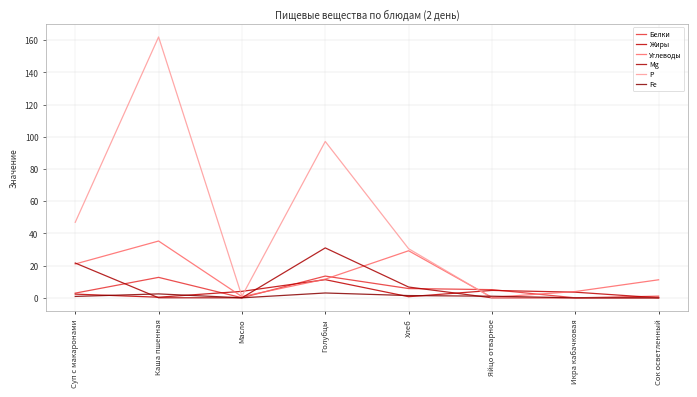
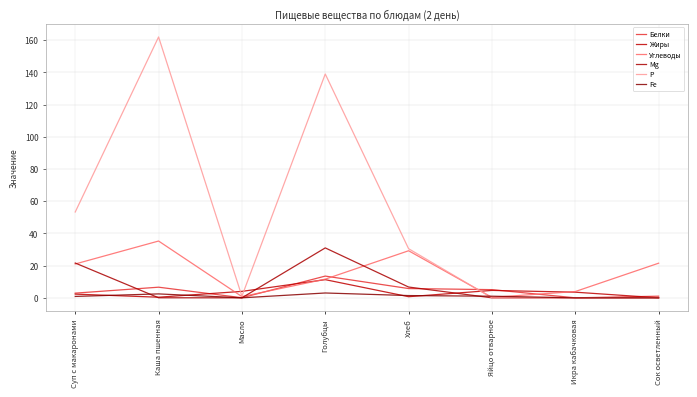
  {
    "Белки": {
-     "Каша пшенная": 13,
+     "Каша пшенная": 7,
      "Голубцы": 14
    },
    "Углеводы": {
      "Каша пшенная": 35,
-     "Сок осветленный": 11
+     "Сок осветленный": 22
    },
    "Р": {
-     "Суп с макаронами": 47,
+     "Суп с макаронами": 53,
      "Каша пшенная": 162,
-     "Голубцы": 97
+     "Голубцы": 139
    }
  }
